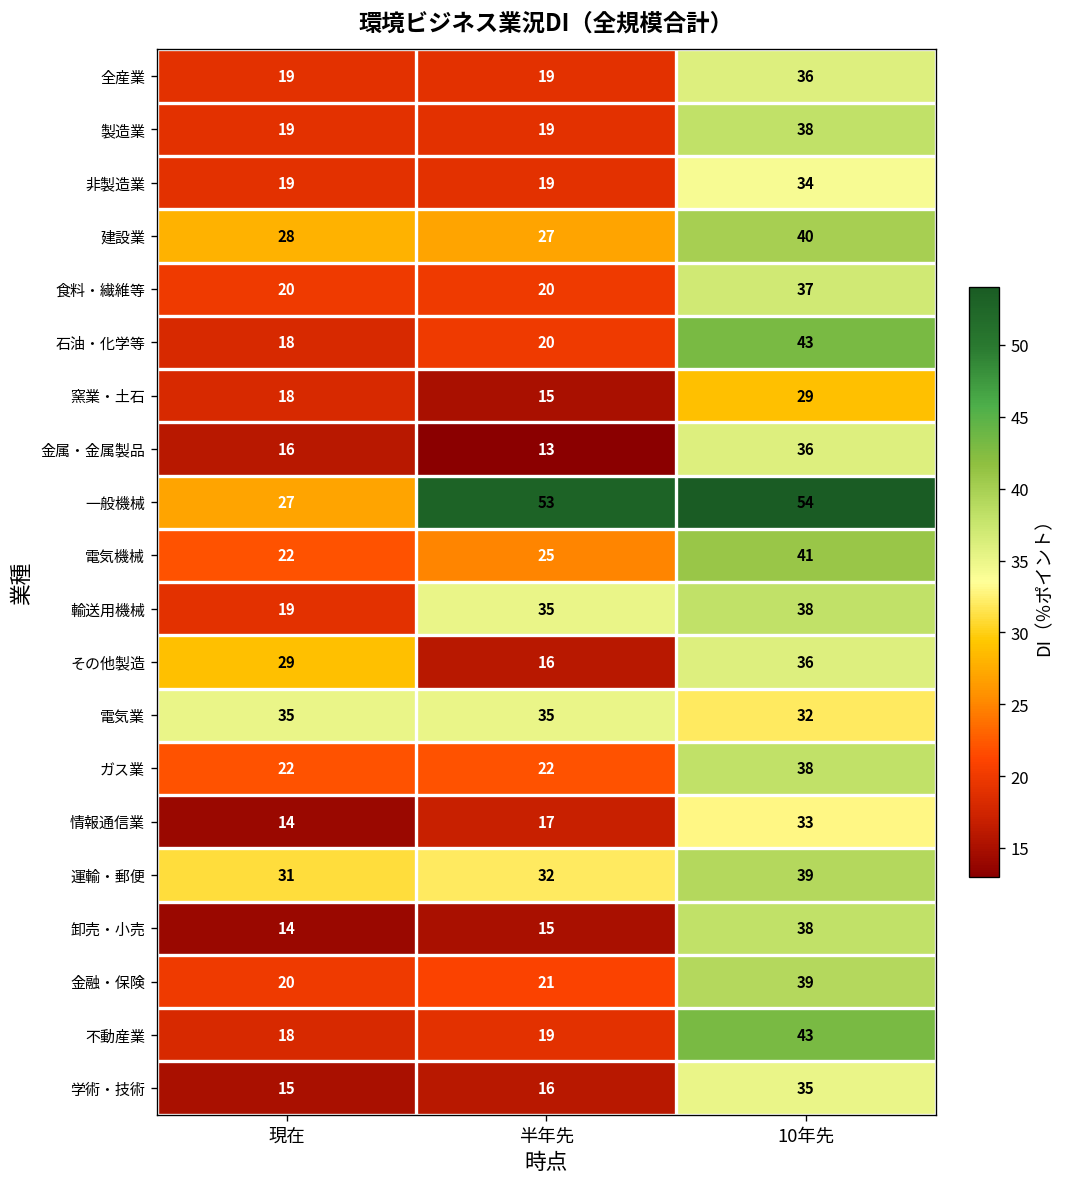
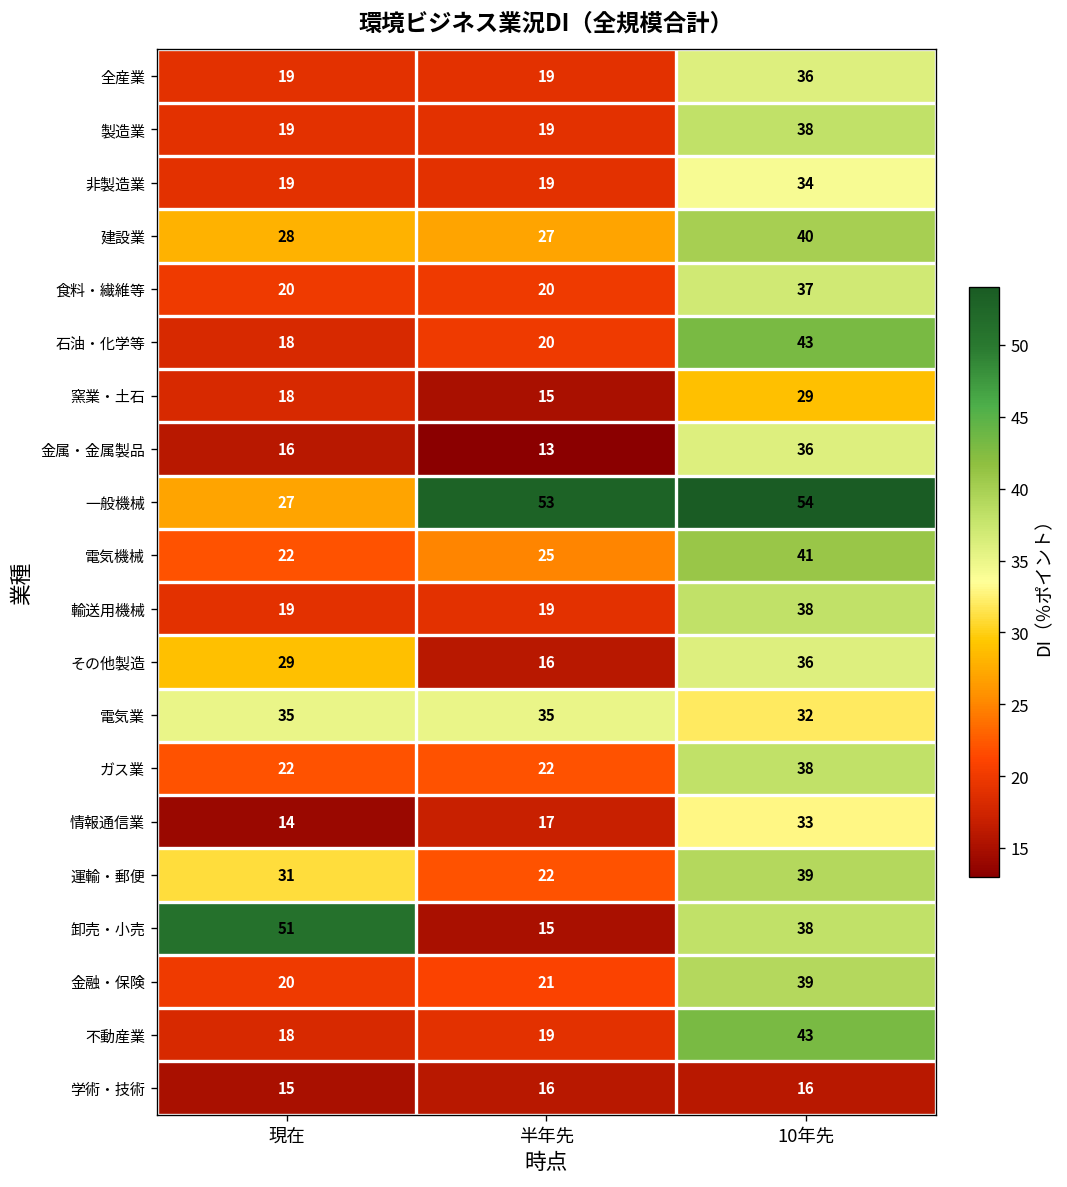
  {
    "全産業": {
      "現在": 19,
      "半年先": 19,
      "10年先": 36
    },
    "製造業": {
      "現在": 19,
      "半年先": 19,
      "10年先": 38
    },
    "非製造業": {
      "現在": 19,
      "半年先": 19,
      "10年先": 34
    },
    "建設業": {
      "現在": 28,
      "半年先": 27,
      "10年先": 40
    },
    "食料・繊維等": {
      "現在": 20,
      "半年先": 20,
      "10年先": 37
    },
    "石油・化学等": {
      "現在": 18,
      "半年先": 20,
      "10年先": 43
    },
    "窯業・土石": {
      "現在": 18,
      "半年先": 15,
      "10年先": 29
    },
    "金属・金属製品": {
      "現在": 16,
      "半年先": 13,
      "10年先": 36
    },
    "一般機械": {
      "現在": 27,
      "半年先": 53,
      "10年先": 54
    },
    "電気機械": {
      "現在": 22,
      "半年先": 25,
      "10年先": 41
    },
    "輸送用機械": {
      "現在": 19,
-     "半年先": 35,
+     "半年先": 19,
      "10年先": 38
    },
    "その他製造": {
      "現在": 29,
      "半年先": 16,
      "10年先": 36
    },
    "電気業": {
      "現在": 35,
      "半年先": 35,
      "10年先": 32
    },
    "ガス業": {
      "現在": 22,
      "半年先": 22,
      "10年先": 38
    },
    "情報通信業": {
      "現在": 14,
      "半年先": 17,
      "10年先": 33
    },
    "運輸・郵便": {
      "現在": 31,
-     "半年先": 32,
+     "半年先": 22,
      "10年先": 39
    },
    "卸売・小売": {
-     "現在": 14,
+     "現在": 51,
      "半年先": 15,
      "10年先": 38
    },
    "金融・保険": {
      "現在": 20,
      "半年先": 21,
      "10年先": 39
    },
    "不動産業": {
      "現在": 18,
      "半年先": 19,
      "10年先": 43
    },
    "学術・技術": {
      "現在": 15,
      "半年先": 16,
-     "10年先": 35
+     "10年先": 16
    }
  }
